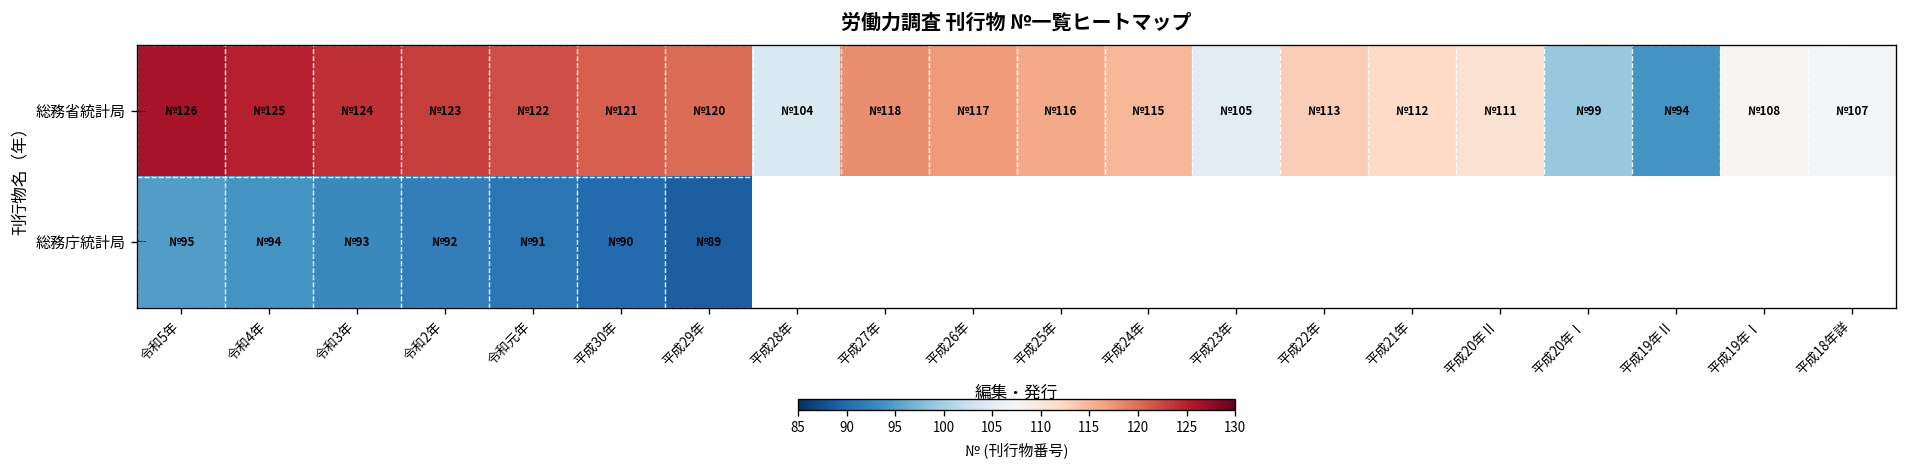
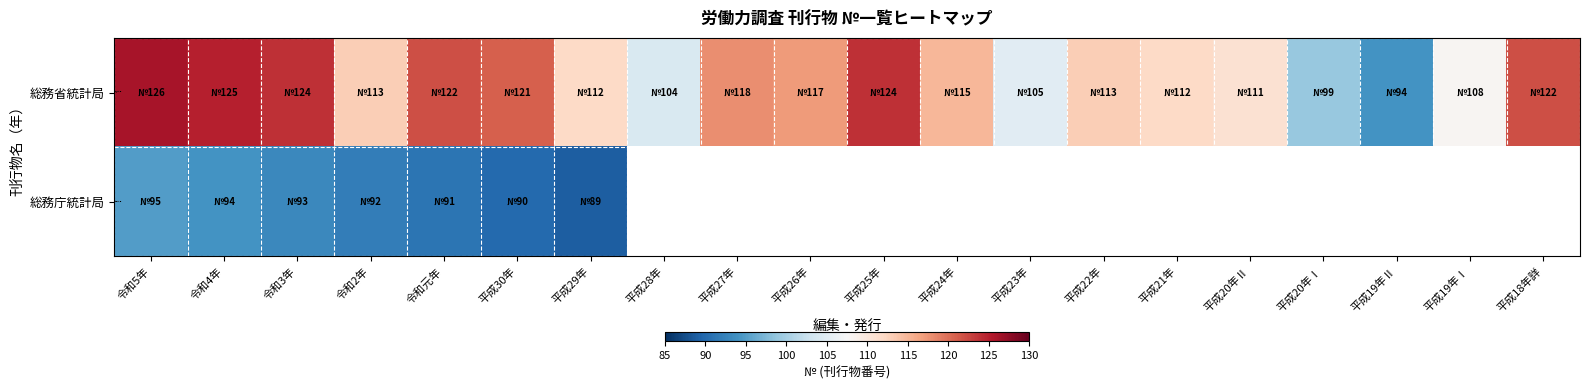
  {
    "総務省統計局": {
      "令和4年": 125,
      "令和3年": 124,
-     "令和2年": 123,
+     "令和2年": 113,
      "令和元年": 122,
      "平成30年": 121,
-     "平成29年": 120,
+     "平成29年": 112,
      "平成28年": 104,
      "平成27年": 118,
      "平成26年": 117,
-     "平成25年": 116,
+     "平成25年": 124,
      "平成24年": 115,
      "平成23年": 105,
      "平成22年": 113,
      "平成21年": 112,
      "平成20年Ⅱ": 111,
      "平成20年Ⅰ": 99,
      "平成19年Ⅱ": 94,
      "平成19年Ⅰ": 108,
-     "平成18年詳": 107
+     "平成18年詳": 122
    },
    "総務庁統計局": {
      "令和4年": 94,
      "令和3年": 93,
      "令和2年": 92,
      "令和元年": 91,
      "平成30年": 90,
      "平成29年": 89
    }
  }
